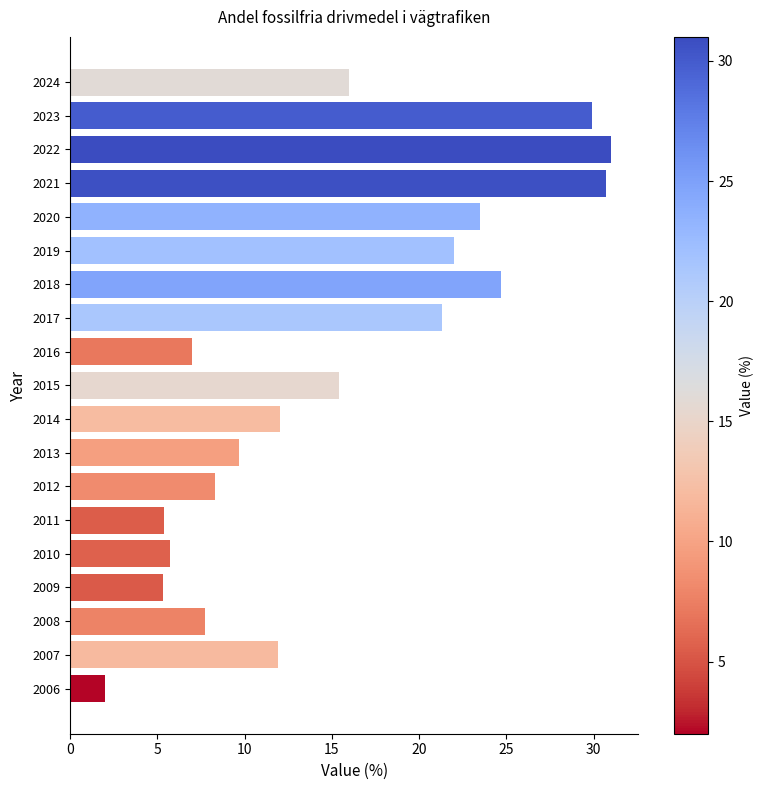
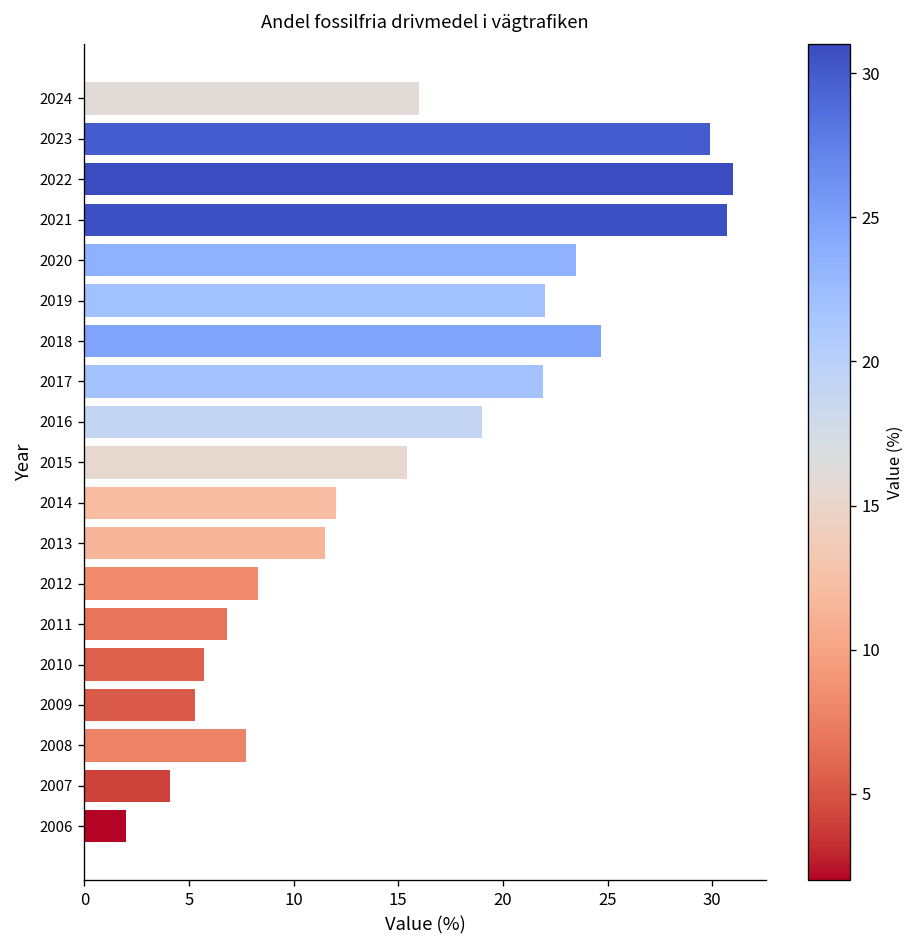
  {
    "2024": 16.0,
    "2023": 29.9,
    "2022": 31.0,
    "2021": 30.7,
    "2020": 23.5,
    "2019": 22.0,
    "2018": 24.7,
-   "2017": 21.3,
-   "2016": 7,
+   "2017": 21.9,
+   "2016": 19,
    "2015": 15.4,
    "2014": 12.0,
-   "2013": 9.7,
+   "2013": 11.5,
    "2012": 8.3,
-   "2011": 5.4,
+   "2011": 6.8,
    "2010": 5.7,
    "2009": 5.3,
    "2008": 7.7,
-   "2007": 11.9,
+   "2007": 4.1,
    "2006": 2.0
  }
